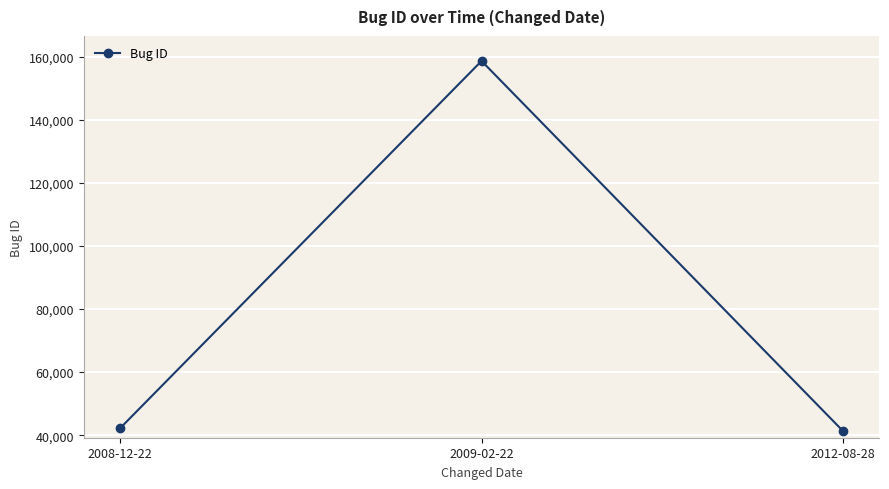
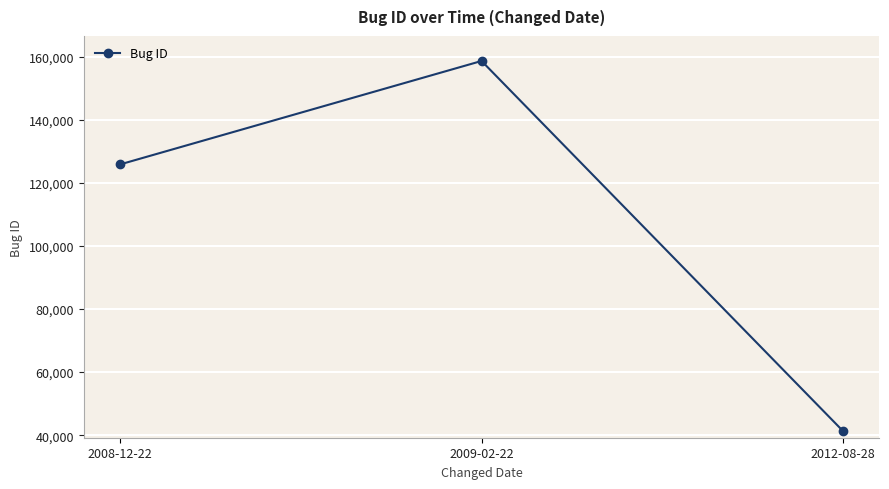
  {
-   "2008-12-22": "42,000",
+   "2008-12-22": "126,000",
    "2009-02-22": "159,000",
    "2012-08-28": "41,000"
  }
